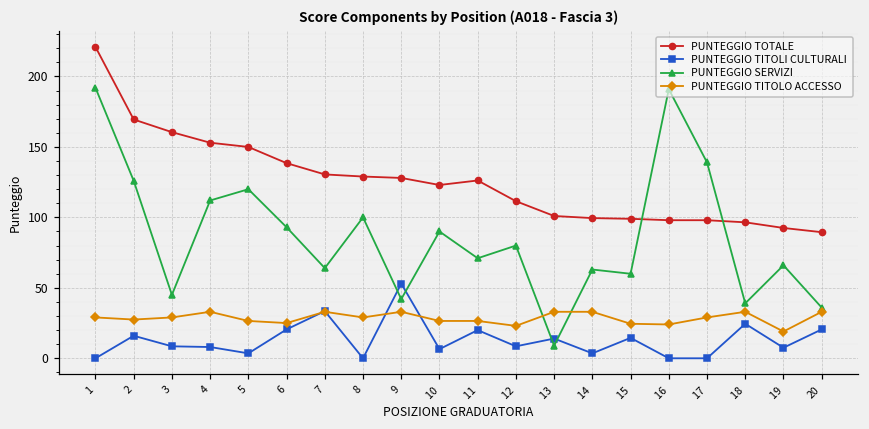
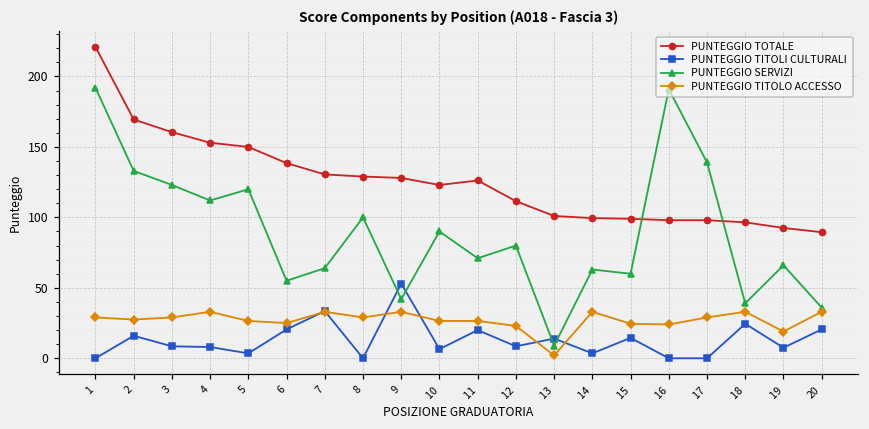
  {
    "PUNTEGGIO TOTALE": {
      "1": 221,
      "2": 170,
      "3": 161,
      "4": 153,
      "5": 150,
      "6": 139,
      "7": 131,
      "8": 129,
      "9": 128,
      "10": 123,
      "11": 126,
      "12": 112,
      "13": 101,
      "14": 100,
      "15": 99,
      "16": 98,
      "17": 98,
      "18": 97,
      "19": 93,
      "20": 90
    },
    "PUNTEGGIO TITOLI CULTURALI": {
      "1": 0,
      "2": 16,
      "3": 9,
      "4": 8,
      "5": 4,
      "6": 21,
      "8": 0,
      "9": 53,
      "10": 7,
      "11": 20,
      "12": 9,
      "13": 14,
      "14": 4,
      "15": 15,
      "16": 0,
      "17": 0,
      "18": 25,
      "19": 8,
      "20": 21
    },
    "PUNTEGGIO SERVIZI": {
      "1": 192,
-     "2": 126,
-     "3": 45,
+     "2": 133,
+     "3": 123,
      "4": 112,
      "5": 120,
-     "6": 93,
+     "6": 55,
      "7": 64,
      "8": 100,
      "9": 42,
      "10": 90,
      "11": 71,
      "12": 80,
      "13": 9,
      "14": 63,
      "15": 60,
      "17": 139,
      "18": 39,
      "19": 66,
      "20": 36
    },
    "PUNTEGGIO TITOLO ACCESSO": {
      "1": 29,
      "2": 28,
      "3": 29,
      "4": 33,
      "5": 27,
      "6": 25,
      "8": 29,
      "9": 33,
      "10": 27,
      "11": 27,
      "12": 23,
-     "13": 33,
+     "13": 2,
      "14": 33,
      "15": 25,
      "16": 24,
      "17": 29,
      "18": 33,
      "19": 19,
      "20": 33
    }
  }
